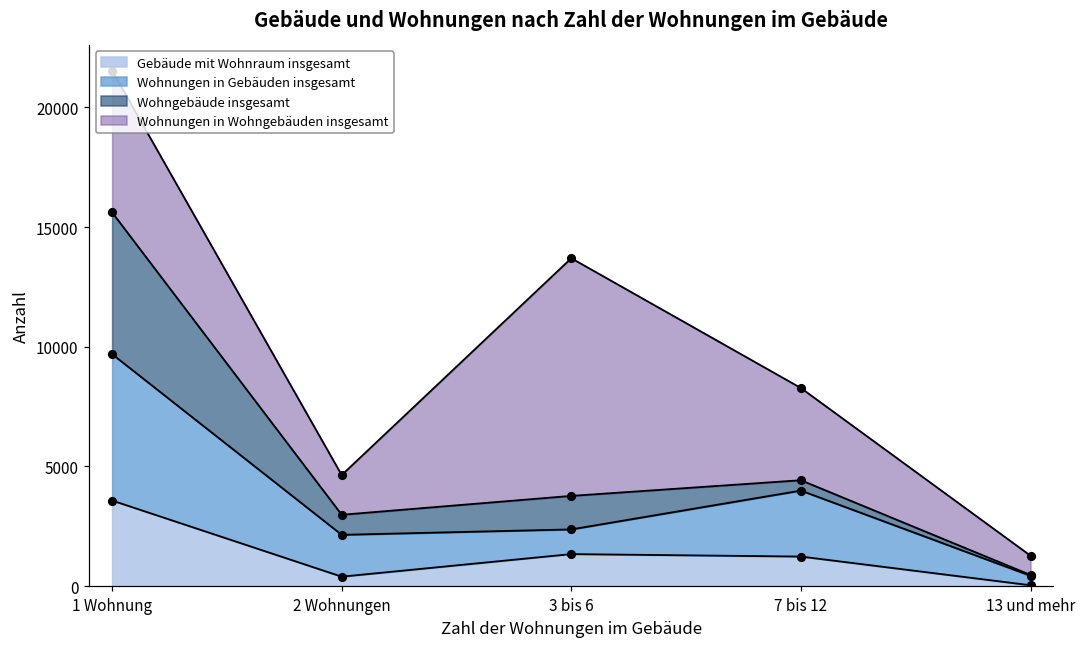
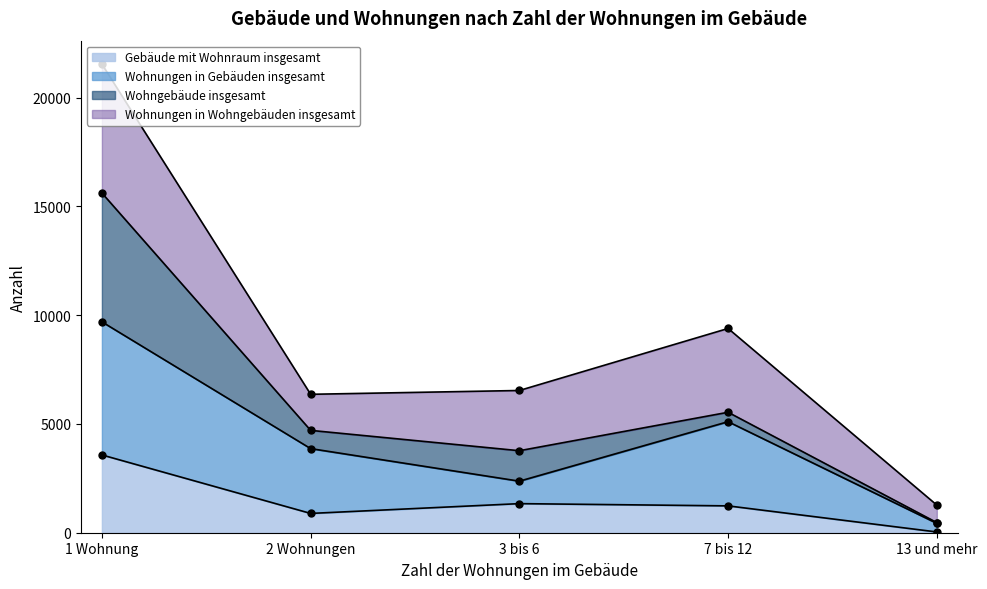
  {
    "Gebäude mit Wohnraum insgesamt": {
-     "2 Wohnungen": 400
+     "2 Wohnungen": 900
    },
    "Wohnungen in Gebäuden insgesamt": {
-     "2 Wohnungen": 1700,
-     "7 bis 12": 2800
+     "2 Wohnungen": 3000,
+     "7 bis 12": 3900
    },
    "Wohnungen in Wohngebäuden insgesamt": {
-     "3 bis 6": 9900
+     "3 bis 6": 2800
    }
  }
